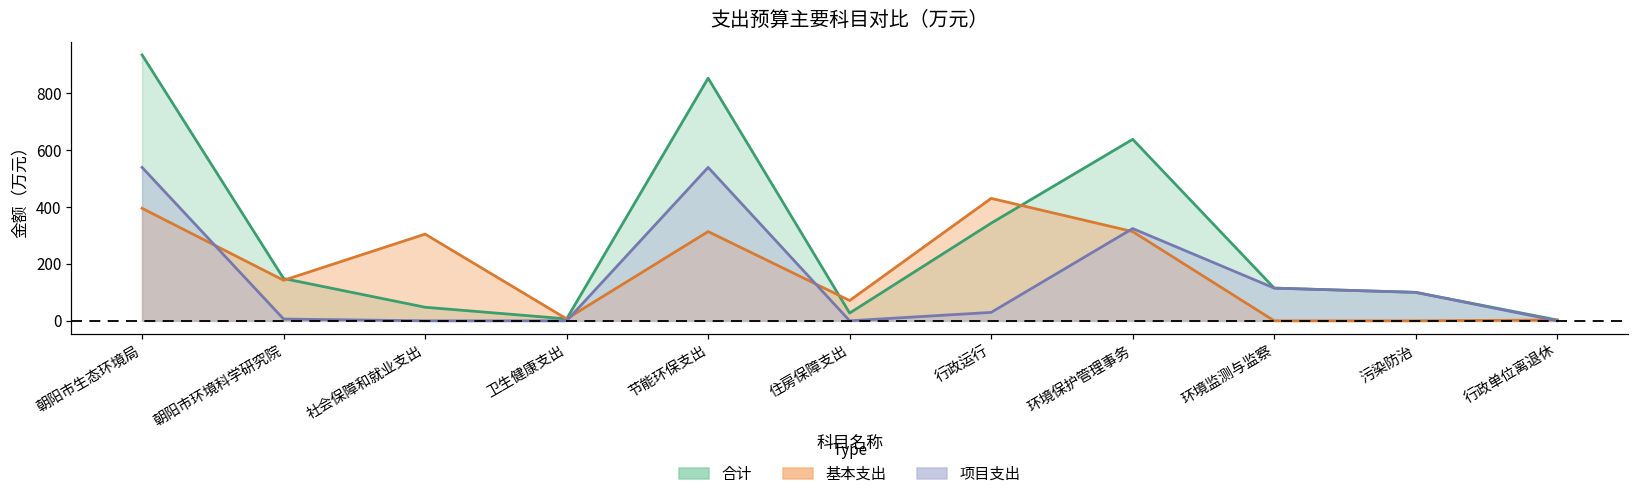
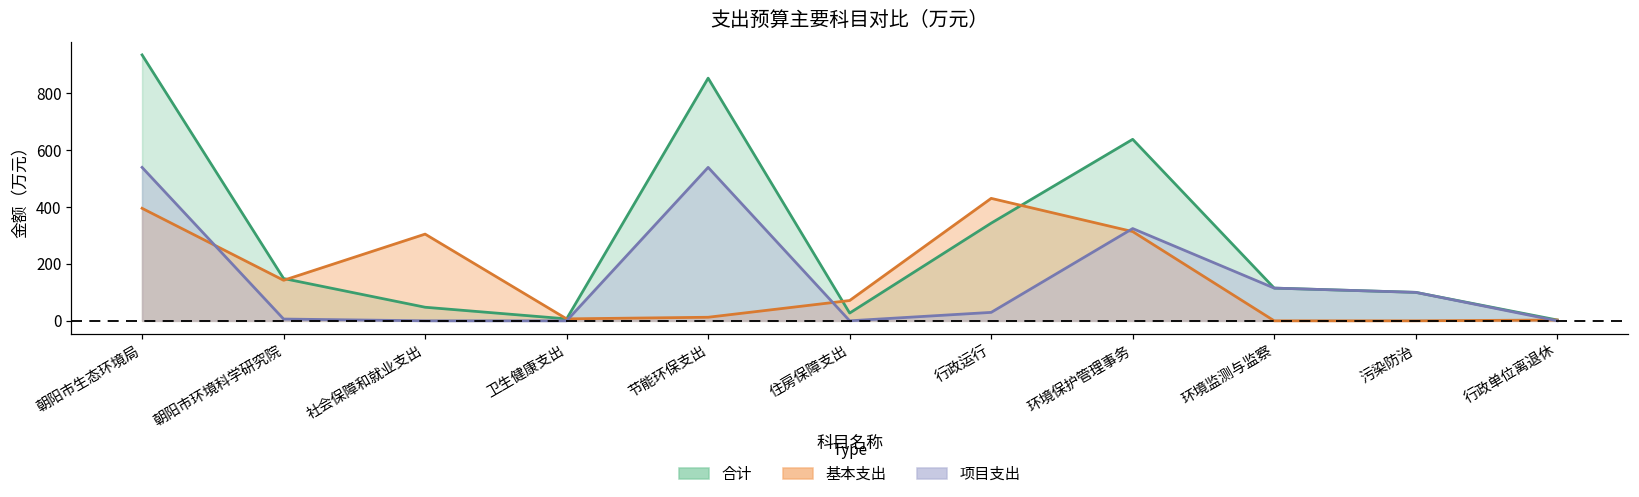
  {
    "基本支出": {
      "朝阳市生态环境局": 400,
      "社会保障和就业支出": 300,
-     "节能环保支出": 310,
+     "节能环保支出": 10,
      "住房保障支出": 70,
      "行政运行": 430,
      "环境保护管理事务": 310,
      "环境监测与监察": 0,
      "污染防治": 0
    }
  }
